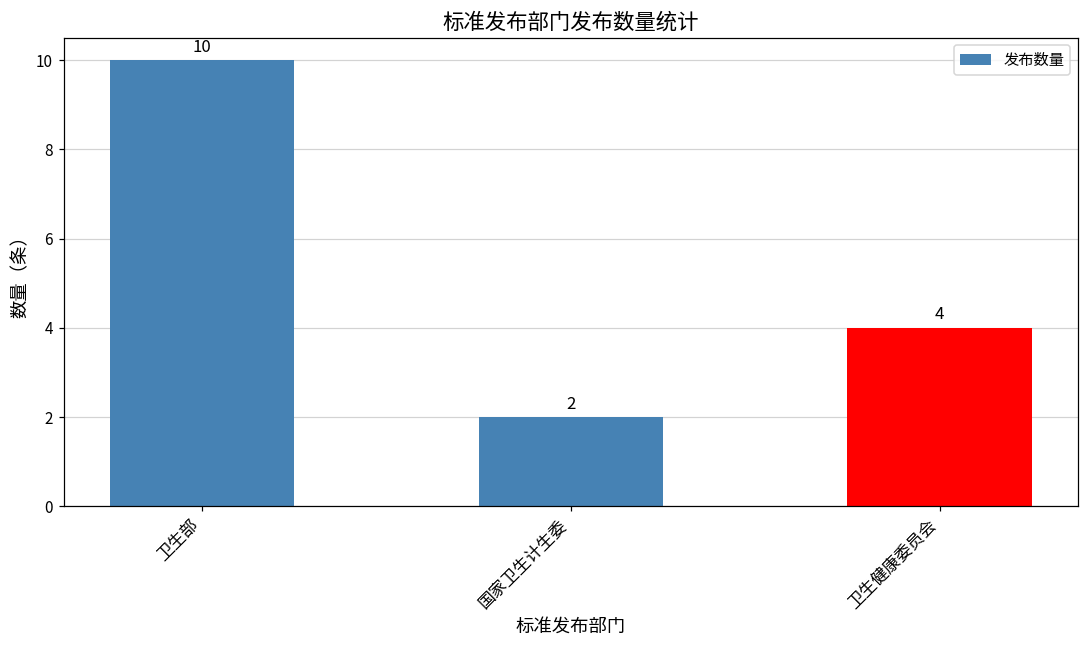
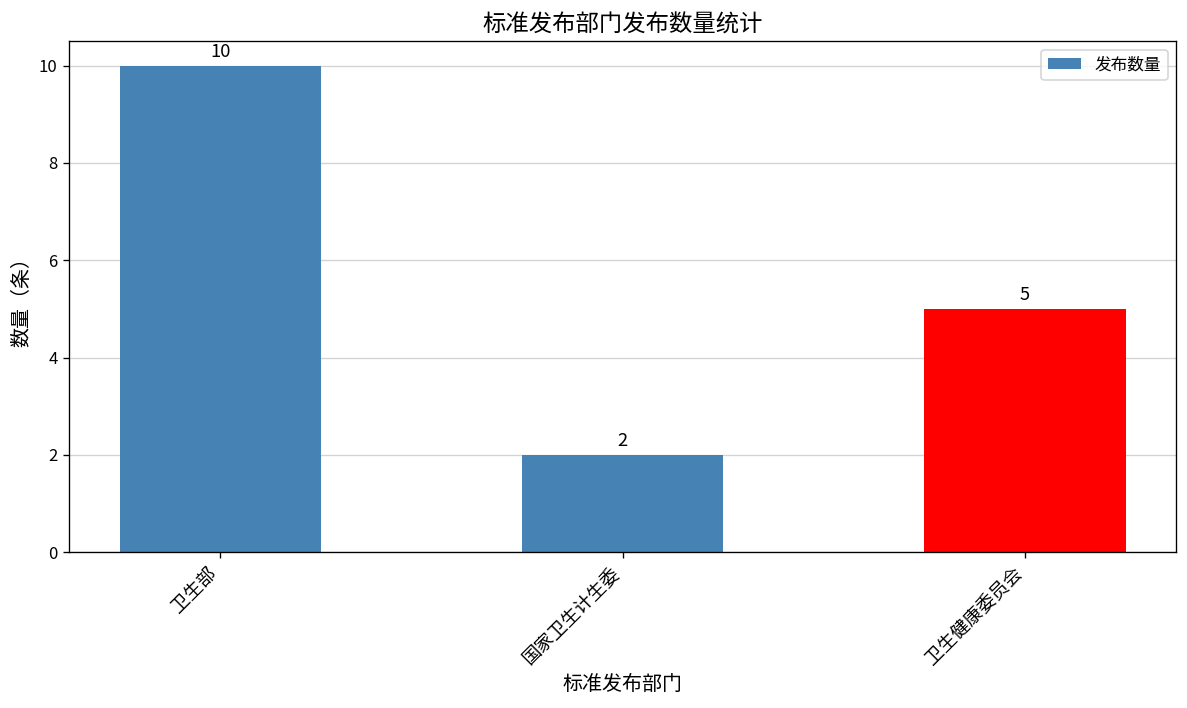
  {
    "卫生部": 10,
    "国家卫生计生委": 2,
-   "卫生健康委员会": 4
+   "卫生健康委员会": 5
  }
